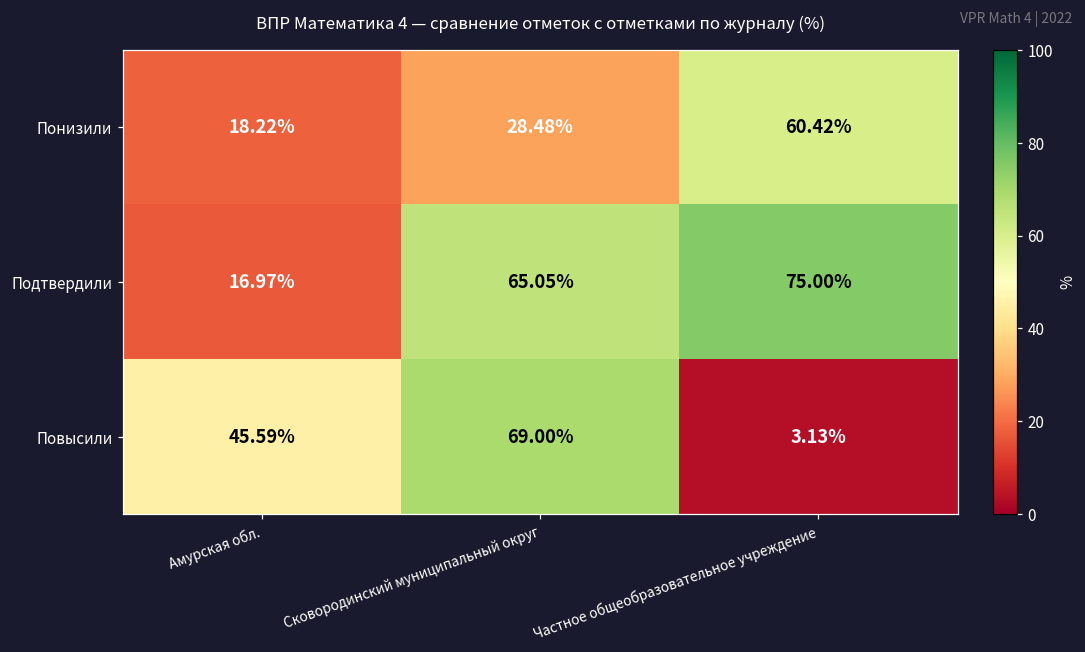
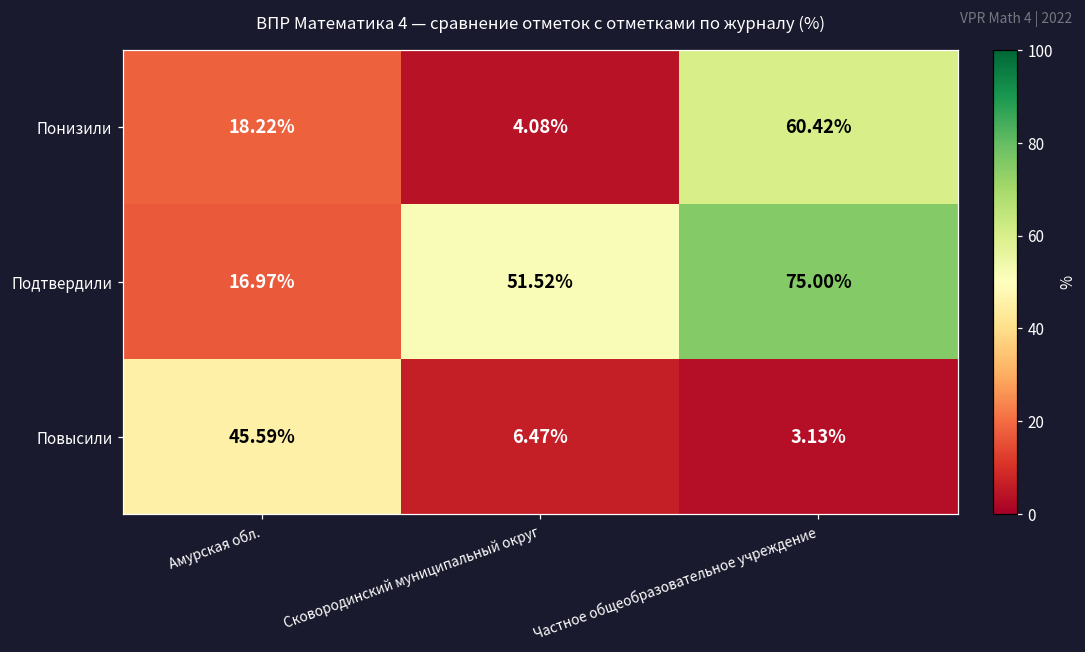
  {
    "Понизили": {
      "Амурская обл.": "18.22%",
-     "Сковородинский муниципальный округ": "28.48%",
+     "Сковородинский муниципальный округ": "4.08%",
      "Частное общеобразовательное учреждение": "60.42%"
    },
    "Подтвердили": {
      "Амурская обл.": "16.97%",
-     "Сковородинский муниципальный округ": "65.05%",
+     "Сковородинский муниципальный округ": "51.52%",
      "Частное общеобразовательное учреждение": "75.00%"
    },
    "Повысили": {
      "Амурская обл.": "45.59%",
-     "Сковородинский муниципальный округ": "69.00%",
+     "Сковородинский муниципальный округ": "6.47%",
      "Частное общеобразовательное учреждение": "3.13%"
    }
  }
